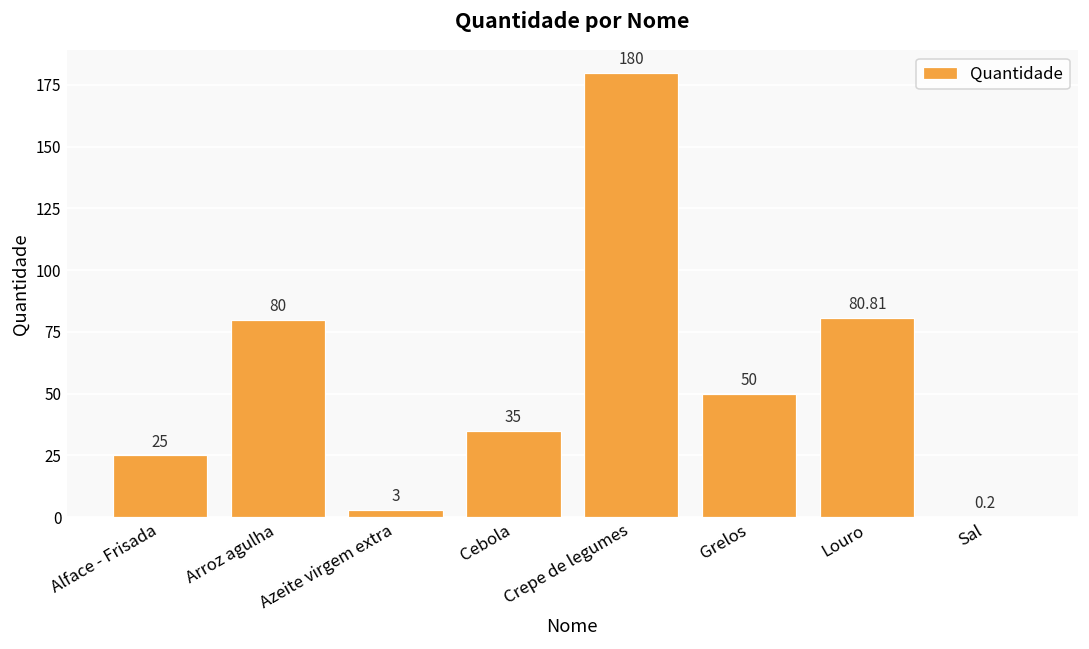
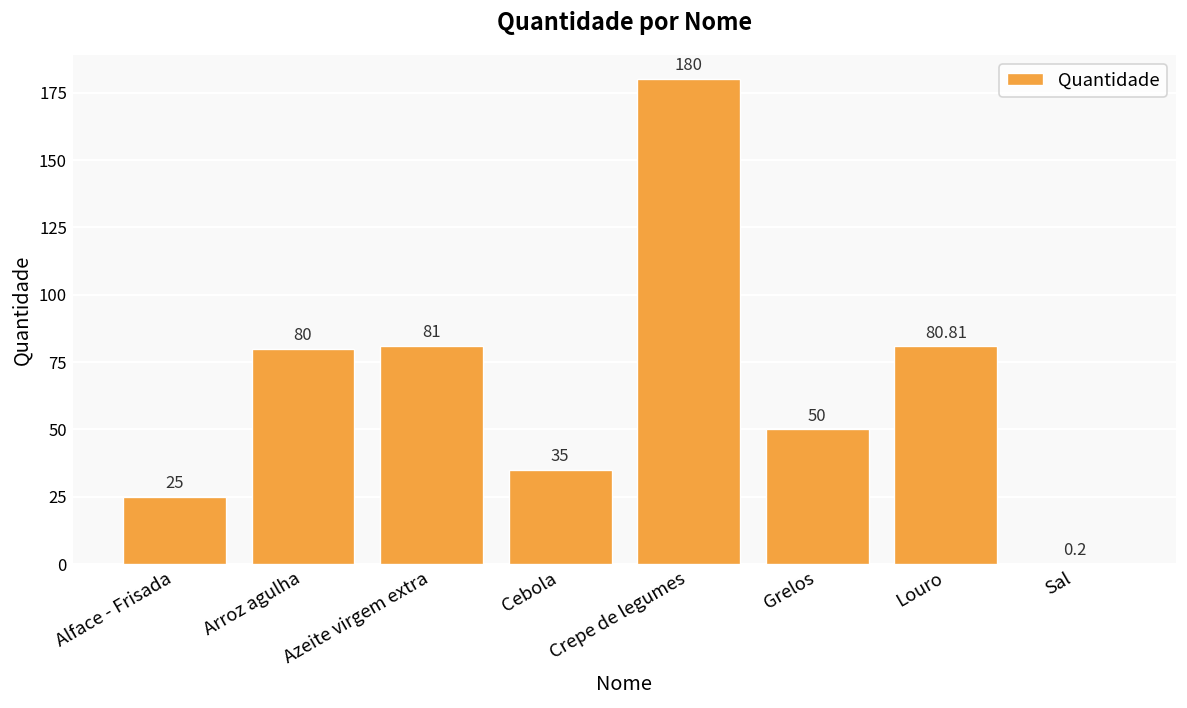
  {
    "Alface - Frisada": 25,
    "Arroz agulha": 80,
-   "Azeite virgem extra": 3,
+   "Azeite virgem extra": 81,
    "Cebola": 35,
    "Crepe de legumes": 180,
    "Grelos": 50,
    "Louro": 80.81,
    "Sal": 0.2
  }
